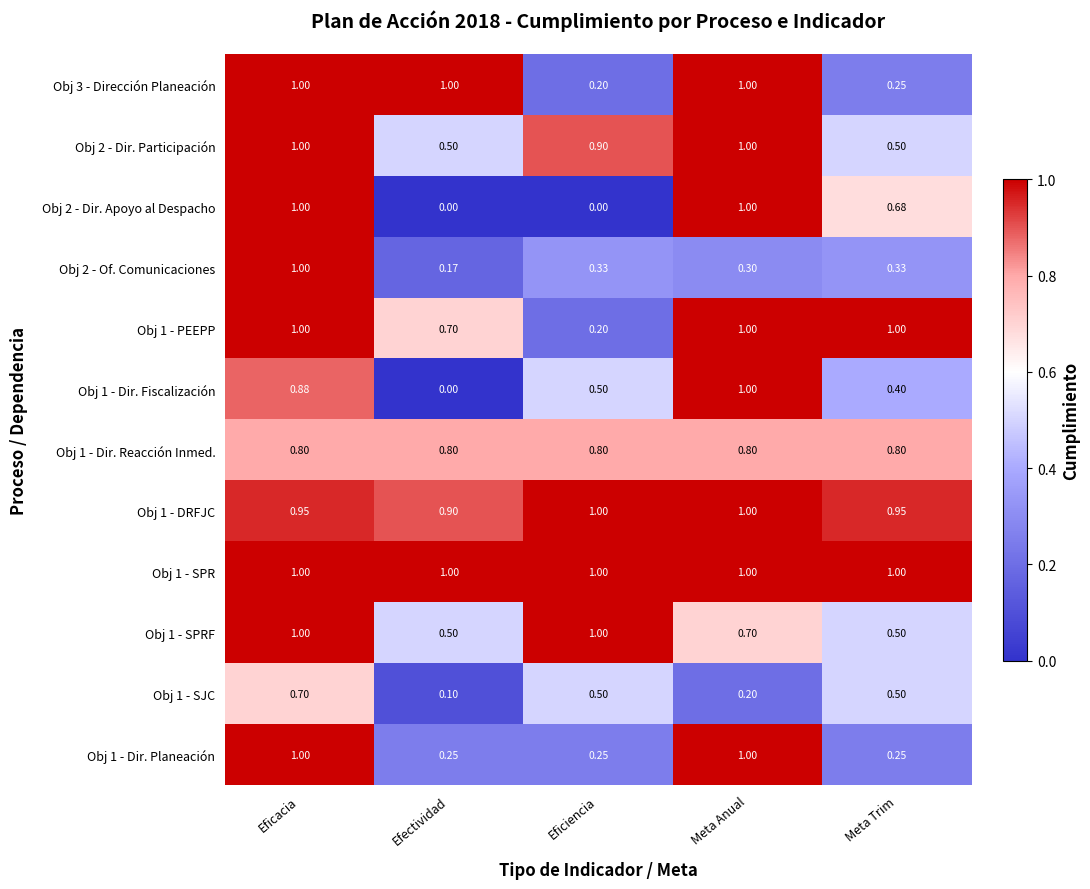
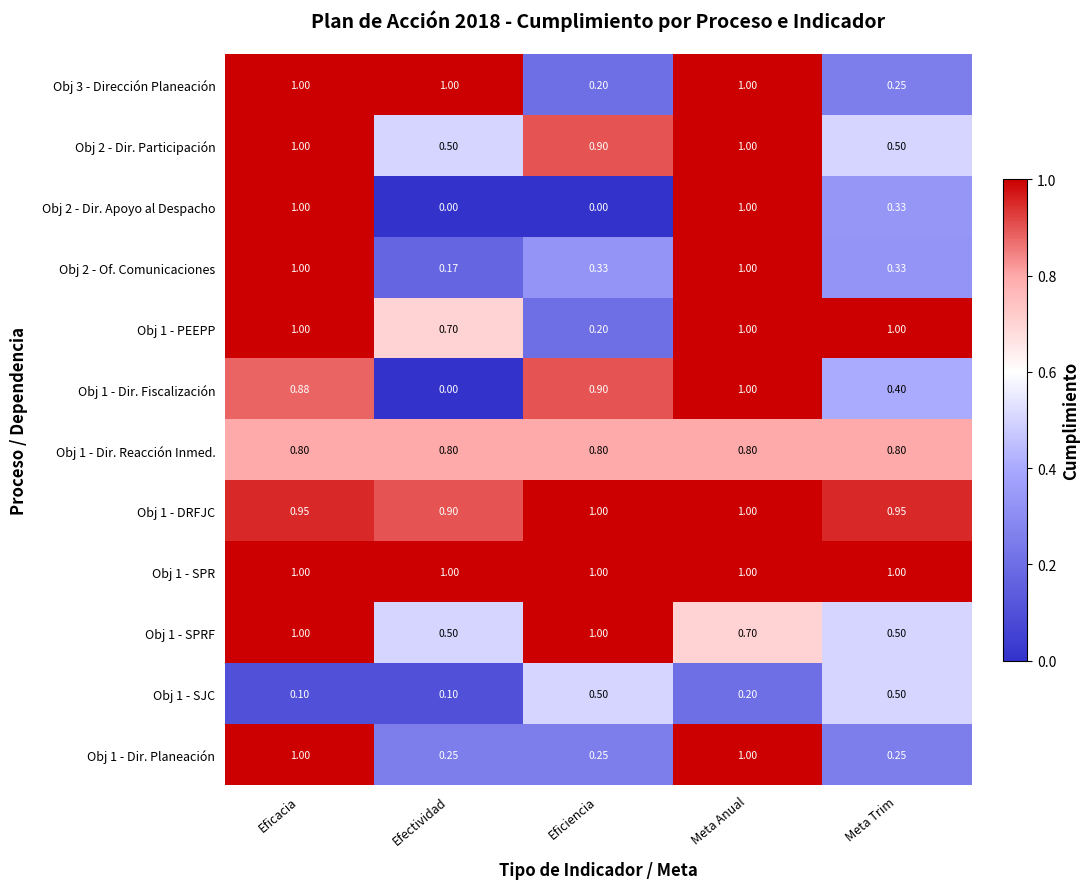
  {
    "Obj 3 - Dirección Planeación": {
      "Eficacia": 1.00,
      "Efectividad": 1.00,
      "Eficiencia": 0.20,
      "Meta Anual": 1.00,
      "Meta Trim": 0.25
    },
    "Obj 2 - Dir. Participación": {
      "Eficacia": 1.00,
      "Efectividad": 0.50,
      "Eficiencia": 0.90,
      "Meta Anual": 1.00,
      "Meta Trim": 0.50
    },
    "Obj 2 - Dir. Apoyo al Despacho": {
      "Eficacia": 1.00,
      "Efectividad": 0.00,
      "Eficiencia": 0.00,
      "Meta Anual": 1.00,
-     "Meta Trim": 0.68
+     "Meta Trim": 0.33
    },
    "Obj 2 - Of. Comunicaciones": {
      "Eficacia": 1.00,
      "Efectividad": 0.17,
      "Eficiencia": 0.33,
-     "Meta Anual": 0.30,
+     "Meta Anual": 1.00,
      "Meta Trim": 0.33
    },
    "Obj 1 - PEEPP": {
      "Eficacia": 1.00,
      "Efectividad": 0.70,
      "Eficiencia": 0.20,
      "Meta Anual": 1.00,
      "Meta Trim": 1.00
    },
    "Obj 1 - Dir. Fiscalización": {
      "Eficacia": 0.88,
      "Efectividad": 0.00,
-     "Eficiencia": 0.50,
+     "Eficiencia": 0.90,
      "Meta Anual": 1.00,
      "Meta Trim": 0.40
    },
    "Obj 1 - Dir. Reacción Inmed.": {
      "Eficacia": 0.80,
      "Efectividad": 0.80,
      "Eficiencia": 0.80,
      "Meta Anual": 0.80,
      "Meta Trim": 0.80
    },
    "Obj 1 - DRFJC": {
      "Eficacia": 0.95,
      "Efectividad": 0.90,
      "Eficiencia": 1.00,
      "Meta Anual": 1.00,
      "Meta Trim": 0.95
    },
    "Obj 1 - SPR": {
      "Eficacia": 1.00,
      "Efectividad": 1.00,
      "Eficiencia": 1.00,
      "Meta Anual": 1.00,
      "Meta Trim": 1.00
    },
    "Obj 1 - SPRF": {
      "Eficacia": 1.00,
      "Efectividad": 0.50,
      "Eficiencia": 1.00,
      "Meta Anual": 0.70,
      "Meta Trim": 0.50
    },
    "Obj 1 - SJC": {
-     "Eficacia": 0.70,
+     "Eficacia": 0.10,
      "Efectividad": 0.10,
      "Eficiencia": 0.50,
      "Meta Anual": 0.20,
      "Meta Trim": 0.50
    },
    "Obj 1 - Dir. Planeación": {
      "Eficacia": 1.00,
      "Efectividad": 0.25,
      "Eficiencia": 0.25,
      "Meta Anual": 1.00,
      "Meta Trim": 0.25
    }
  }
